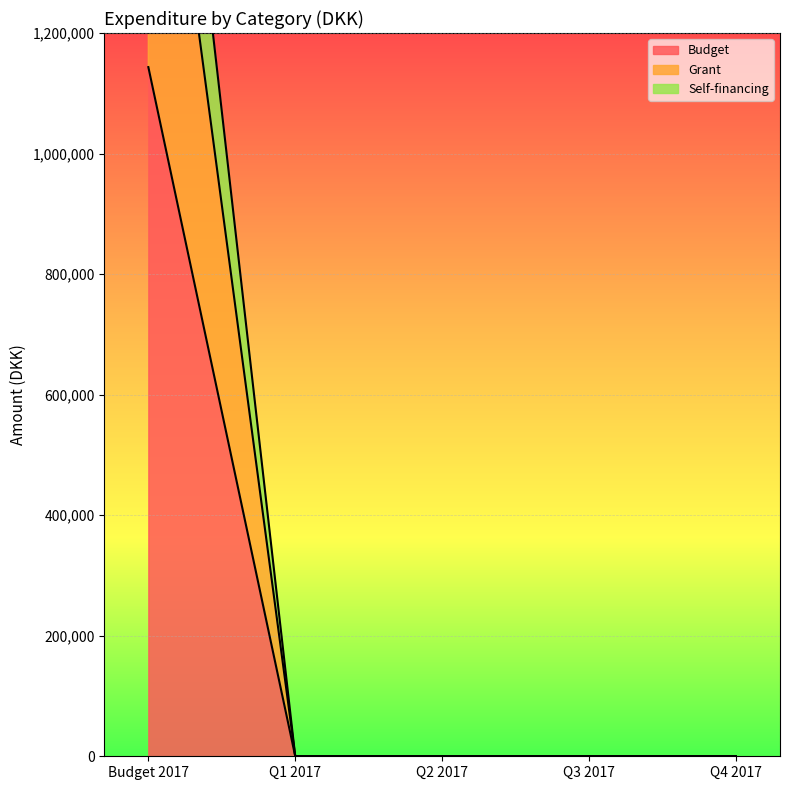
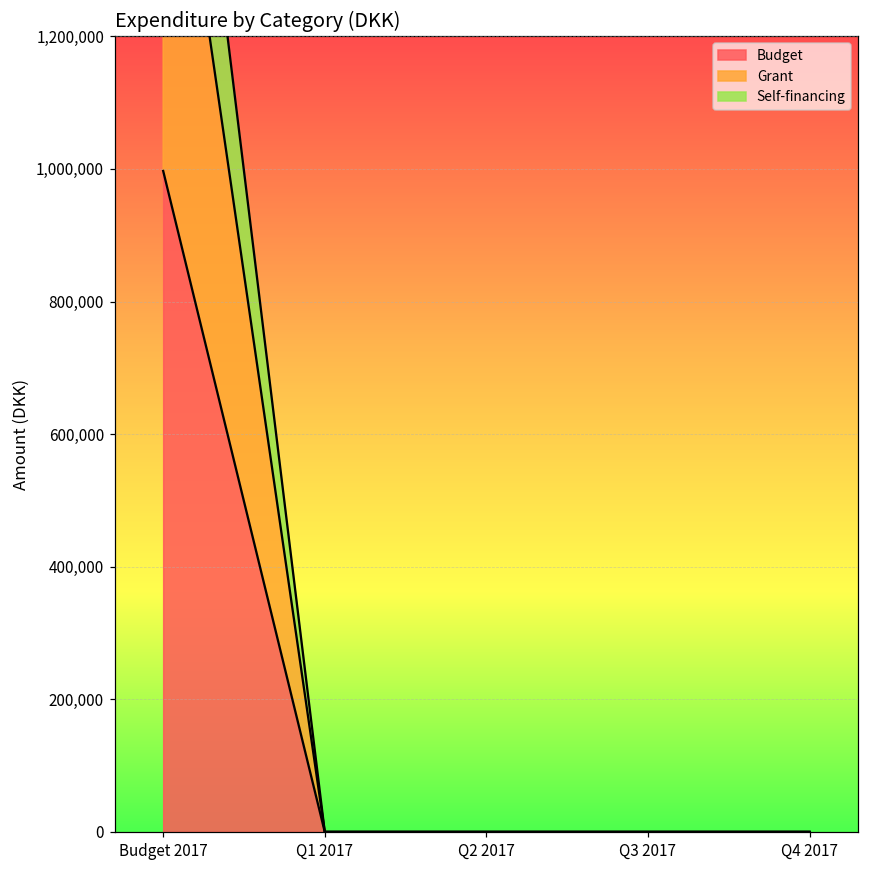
  {
    "Budget": {
-     "Budget 2017": "1,140,000"
+     "Budget 2017": "1,000,000"
    }
  }
